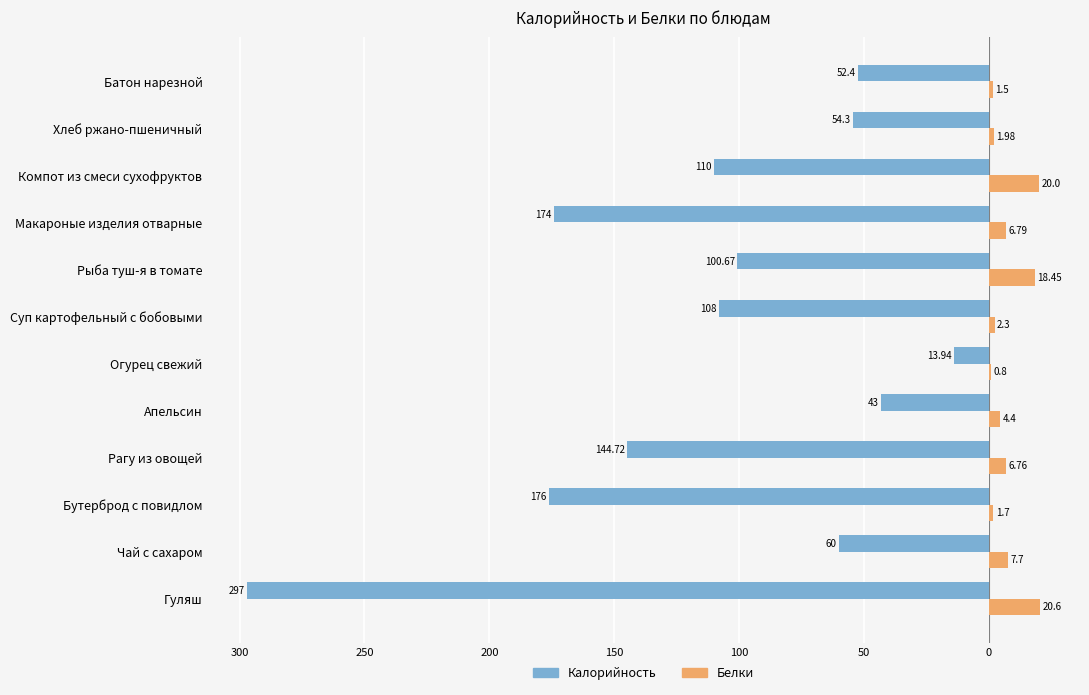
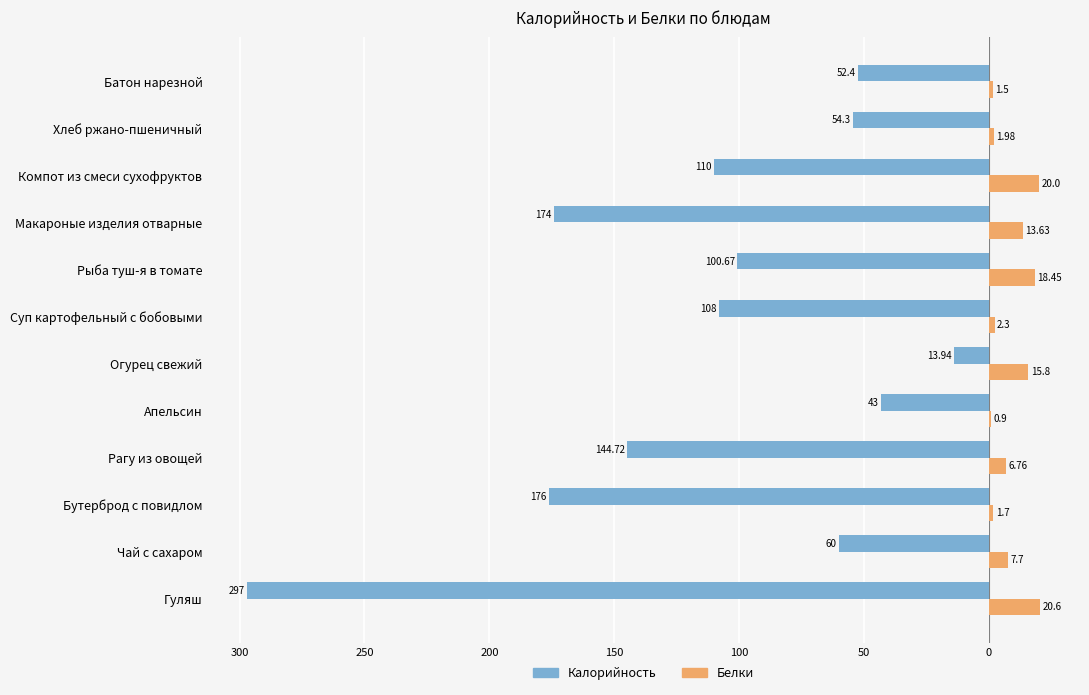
  {
    "Белки": {
      "Батон нарезной": 1.5,
      "Хлеб ржано-пшеничный": 1.98,
      "Компот из смеси сухофруктов": 20.0,
-     "Макароные изделия отварные": 6.79,
+     "Макароные изделия отварные": 13.63,
      "Рыба туш-я в томате": 18.45,
      "Суп картофельный с бобовыми": 2.3,
-     "Огурец свежий": 0.8,
-     "Апельсин": 4.4,
+     "Огурец свежий": 15.8,
+     "Апельсин": 0.9,
      "Рагу из овощей": 6.76,
      "Бутерброд с повидлом": 1.7,
      "Чай с сахаром": 7.7,
      "Гуляш": 20.6
    }
  }
